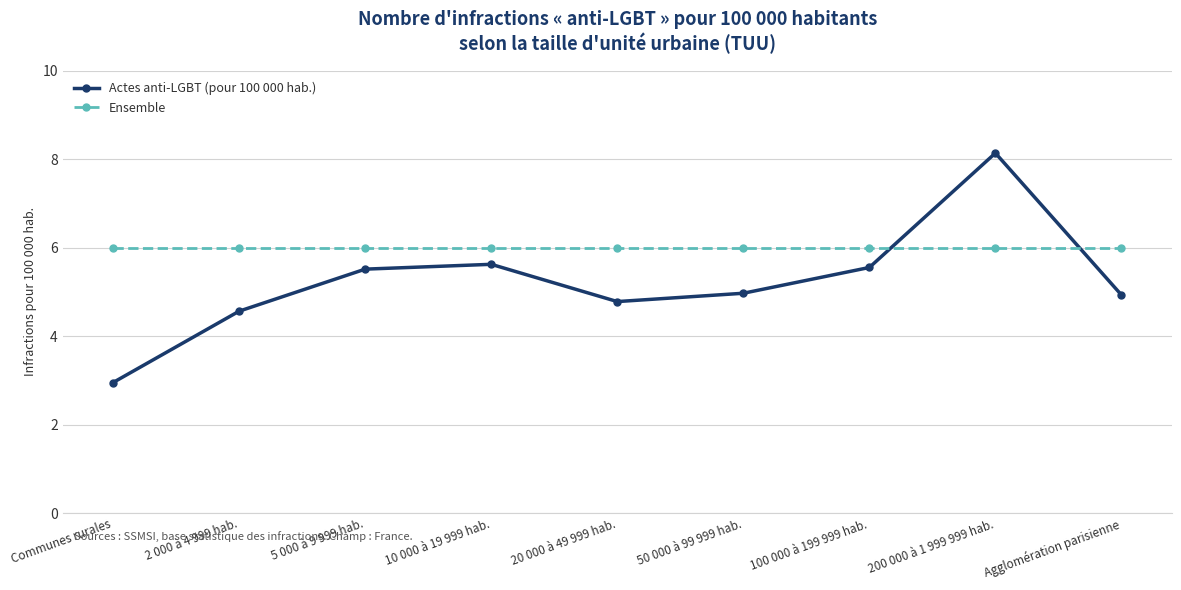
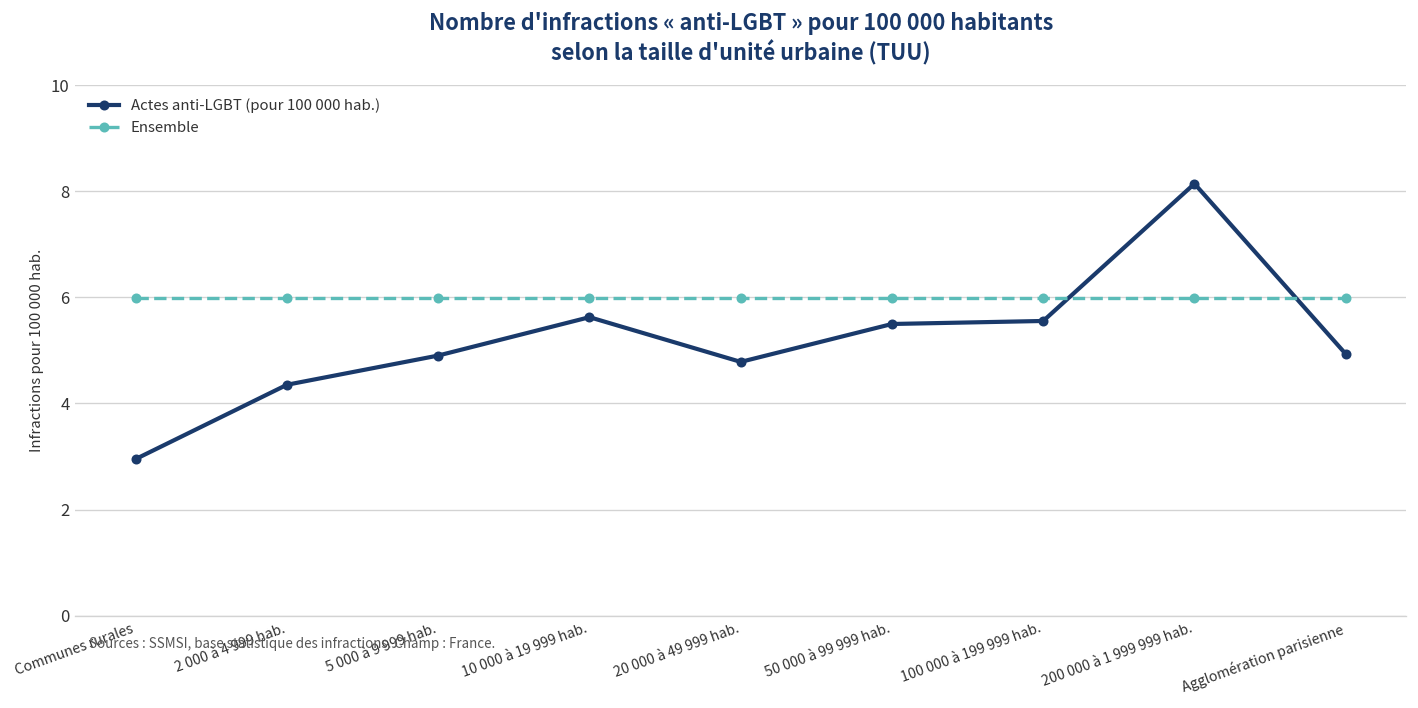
  {
    "Actes anti-LGBT (pour 100 000 hab.)": {
      "Communes rurales": 3.0,
-     "2 000 à 4 999 hab.": 4.6,
-     "5 000 à 9 999 hab.": 5.5,
+     "2 000 à 4 999 hab.": 4.4,
+     "5 000 à 9 999 hab.": 4.9,
      "10 000 à 19 999 hab.": 5.6,
      "20 000 à 49 999 hab.": 4.8,
-     "50 000 à 99 999 hab.": 5.0,
+     "50 000 à 99 999 hab.": 5.5,
      "100 000 à 199 999 hab.": 5.6,
      "200 000 à 1 999 999 hab.": 8.1,
      "Agglomération parisienne": 4.9
    },
    "Ensemble": {
      "Communes rurales": 6.0,
      "2 000 à 4 999 hab.": 6.0,
      "5 000 à 9 999 hab.": 6.0,
      "10 000 à 19 999 hab.": 6.0,
      "20 000 à 49 999 hab.": 6.0,
      "50 000 à 99 999 hab.": 6.0,
      "100 000 à 199 999 hab.": 6.0,
      "200 000 à 1 999 999 hab.": 6.0,
      "Agglomération parisienne": 6.0
    }
  }
